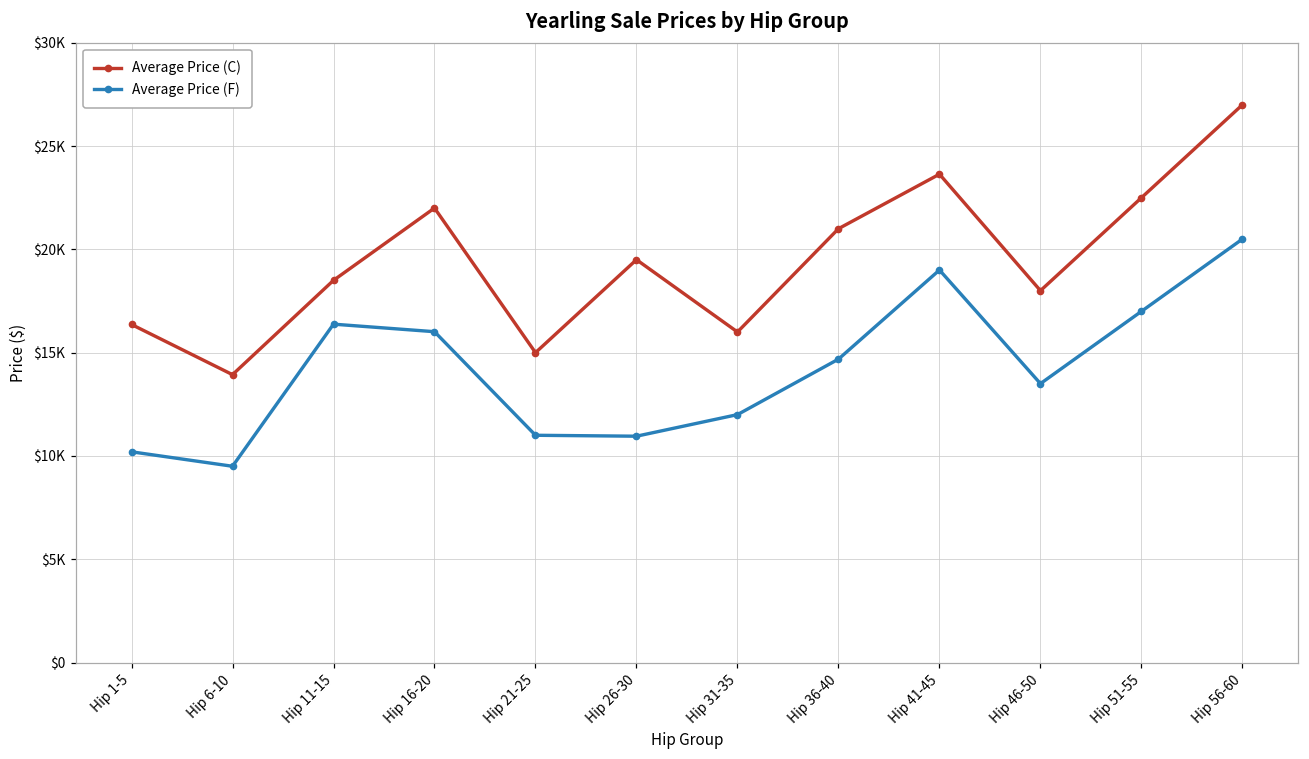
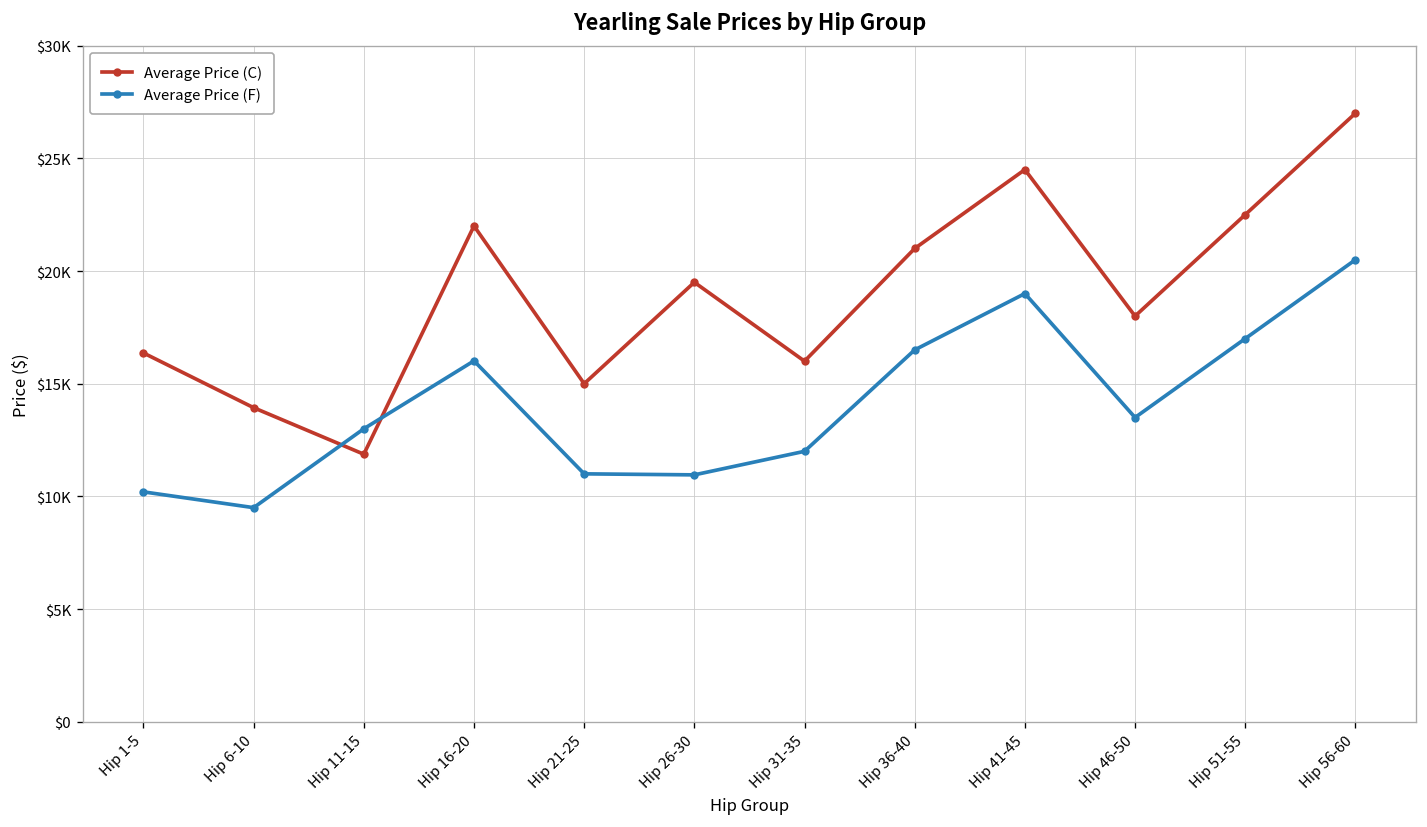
  {
    "Average Price (C)": {
      "Hip 1-5": "$16400",
      "Hip 6-10": "$13900",
-     "Hip 11-15": "$18500",
+     "Hip 11-15": "$11900",
      "Hip 16-20": "$22000",
      "Hip 21-25": "$15000",
      "Hip 26-30": "$19500",
      "Hip 31-35": "$16000",
      "Hip 36-40": "$21000",
-     "Hip 41-45": "$23600",
+     "Hip 41-45": "$24500",
      "Hip 46-50": "$18000",
      "Hip 51-55": "$22500",
      "Hip 56-60": "$27000"
    },
    "Average Price (F)": {
      "Hip 1-5": "$10200",
      "Hip 6-10": "$9500",
-     "Hip 11-15": "$16400",
+     "Hip 11-15": "$13000",
      "Hip 16-20": "$16000",
      "Hip 21-25": "$11000",
      "Hip 26-30": "$11000",
      "Hip 31-35": "$12000",
-     "Hip 36-40": "$14700",
+     "Hip 36-40": "$16500",
      "Hip 41-45": "$19000",
      "Hip 46-50": "$13500",
      "Hip 51-55": "$17000",
      "Hip 56-60": "$20500"
    }
  }
